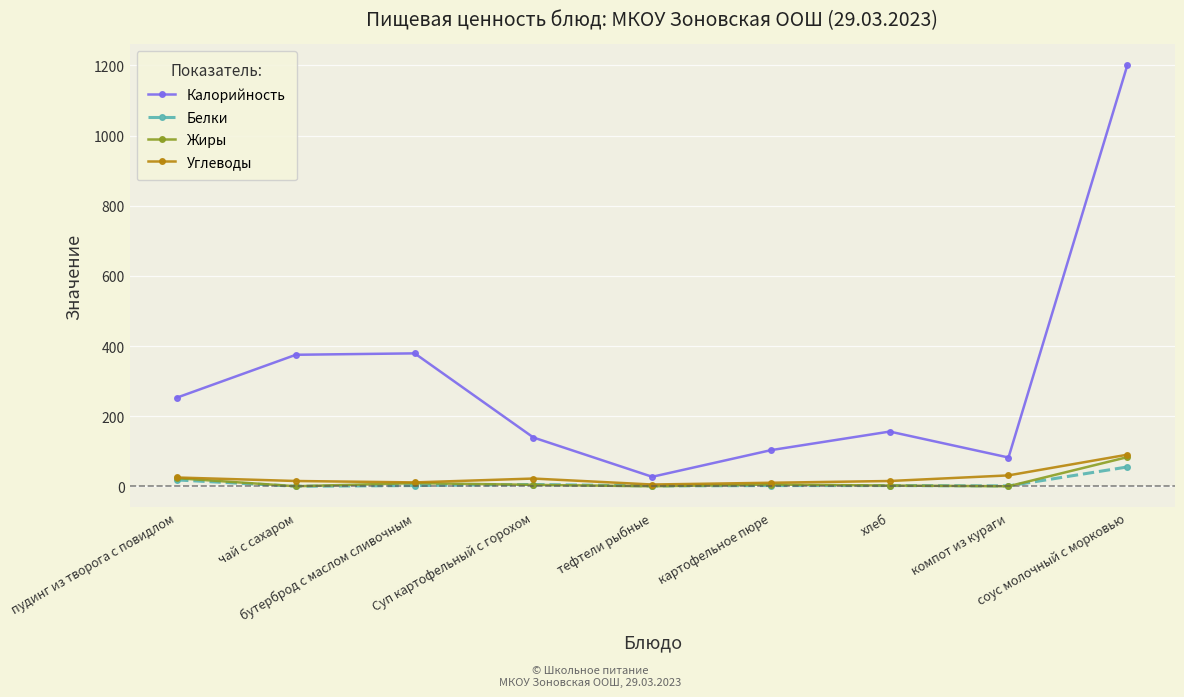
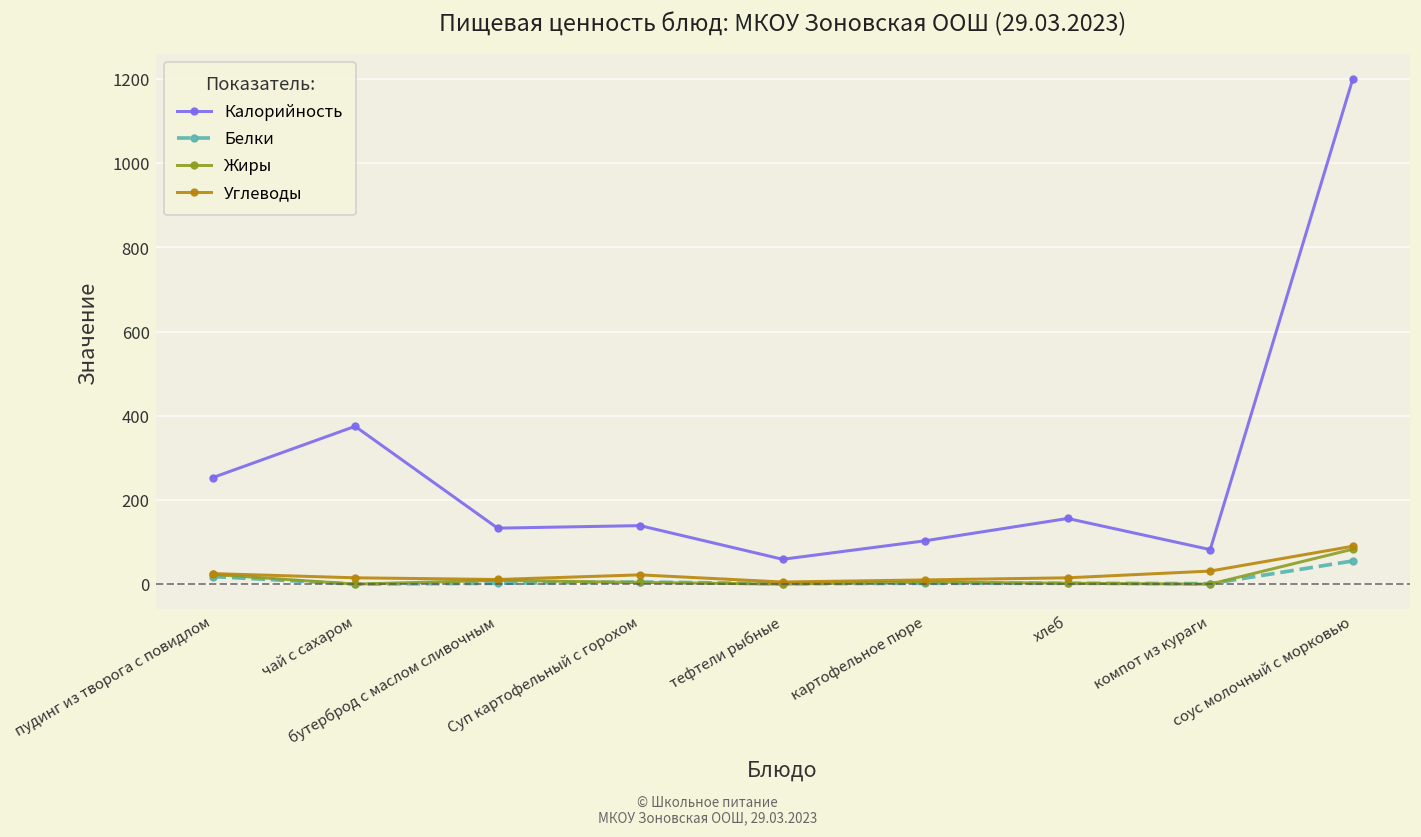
  {
    "Калорийность": {
      "пудинг из творога с повидлом": 250,
      "чай с сахаром": 380,
-     "бутерброд с маслом сливочным": 380,
+     "бутерброд с маслом сливочным": 130,
      "Суп картофельный с горохом": 140,
-     "тефтели рыбные": 30,
+     "тефтели рыбные": 60,
      "картофельное пюре": 100,
      "хлеб": 160,
      "компот из кураги": 80,
      "соус молочный с морковью": 1200
    },
    "Белки": {
      "соус молочный с морковью": 60
    }
  }
